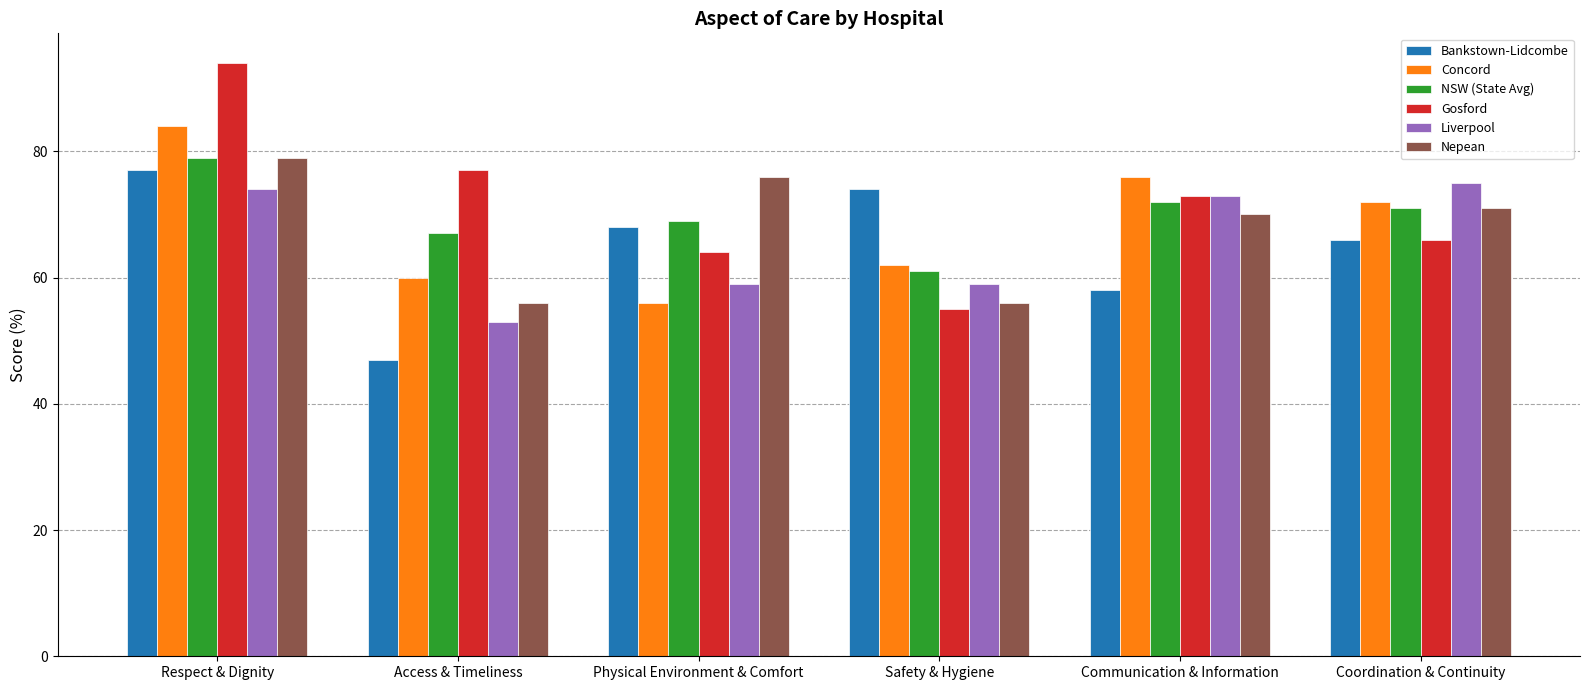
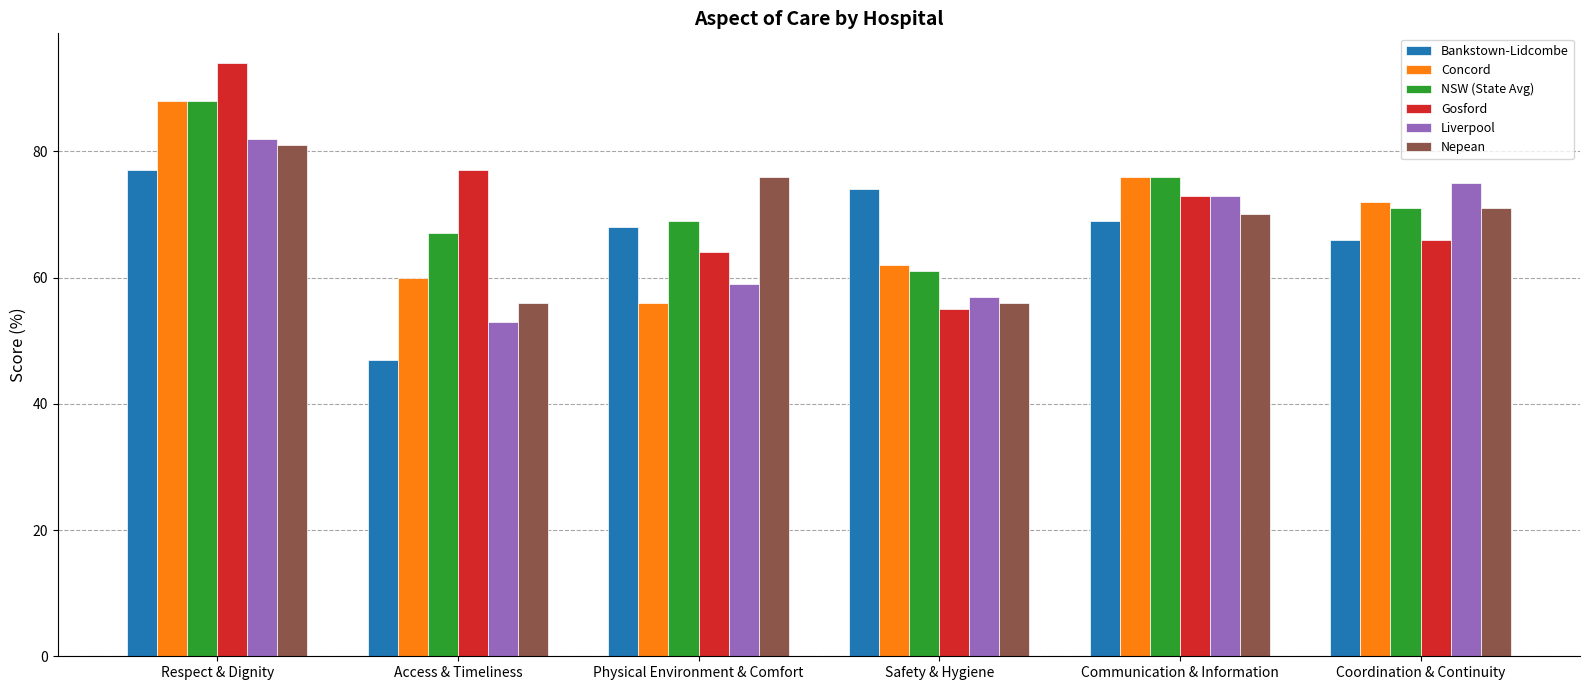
  {
    "Bankstown-Lidcombe": {
      "Respect & Dignity": 77,
      "Access & Timeliness": 47,
      "Physical Environment & Comfort": 68,
      "Safety & Hygiene": 74,
-     "Communication & Information": 58,
+     "Communication & Information": 69,
      "Coordination & Continuity": 66
    },
    "Concord": {
-     "Respect & Dignity": 84,
+     "Respect & Dignity": 88,
      "Access & Timeliness": 60,
      "Physical Environment & Comfort": 56,
      "Safety & Hygiene": 62,
      "Communication & Information": 76,
      "Coordination & Continuity": 72
    },
    "NSW (State Avg)": {
-     "Respect & Dignity": 79,
+     "Respect & Dignity": 88,
      "Access & Timeliness": 67,
      "Physical Environment & Comfort": 69,
      "Safety & Hygiene": 61,
-     "Communication & Information": 72,
+     "Communication & Information": 76,
      "Coordination & Continuity": 71
    },
    "Gosford": {
      "Respect & Dignity": 94,
      "Access & Timeliness": 77,
      "Physical Environment & Comfort": 64,
      "Safety & Hygiene": 55,
      "Communication & Information": 73,
      "Coordination & Continuity": 66
    },
    "Liverpool": {
-     "Respect & Dignity": 74,
+     "Respect & Dignity": 82,
      "Access & Timeliness": 53,
      "Physical Environment & Comfort": 59,
-     "Safety & Hygiene": 59,
+     "Safety & Hygiene": 57,
      "Communication & Information": 73,
      "Coordination & Continuity": 75
    },
    "Nepean": {
-     "Respect & Dignity": 79,
+     "Respect & Dignity": 81,
      "Access & Timeliness": 56,
      "Physical Environment & Comfort": 76,
      "Safety & Hygiene": 56,
      "Communication & Information": 70,
      "Coordination & Continuity": 71
    }
  }
